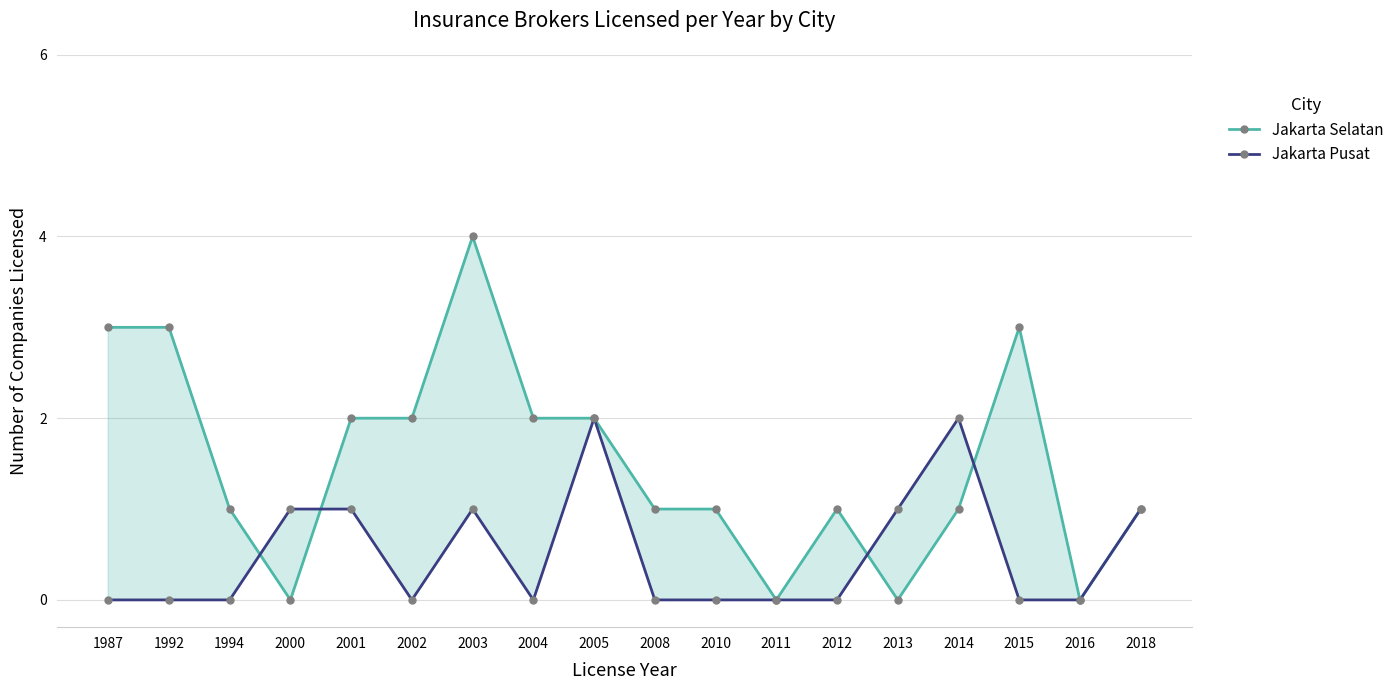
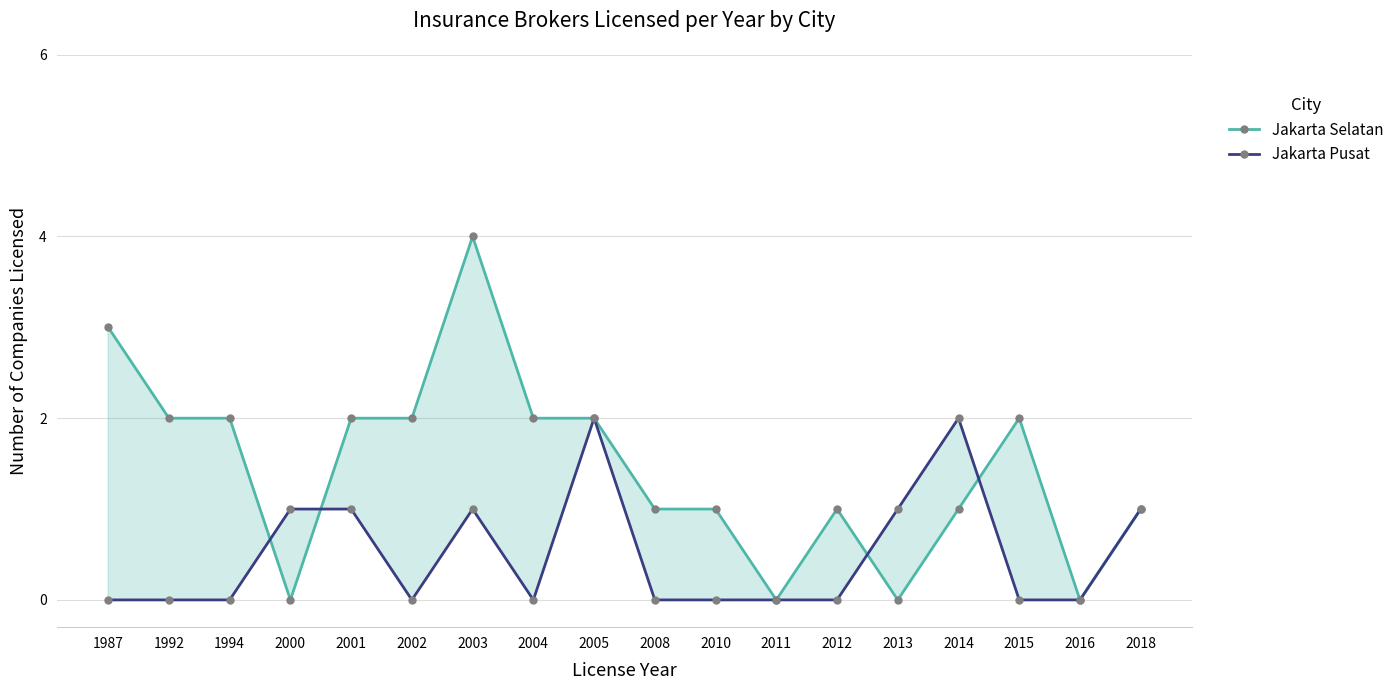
  {
    "Jakarta Selatan": {
      "1987": 3,
-     "1992": 3,
-     "1994": 1,
+     "1992": 2,
+     "1994": 2,
      "2000": 0,
      "2001": 2,
      "2002": 2,
      "2003": 4,
      "2004": 2,
      "2008": 1,
      "2010": 1,
      "2012": 1,
      "2013": 0,
      "2014": 1,
-     "2015": 3
+     "2015": 2
    },
    "Jakarta Pusat": {
      "1987": 0,
      "1992": 0,
      "1994": 0,
      "2000": 1,
      "2001": 1,
      "2002": 0,
      "2003": 1,
      "2004": 0,
      "2008": 0,
      "2010": 0,
      "2012": 0,
      "2013": 1,
      "2014": 2,
      "2015": 0
    }
  }
